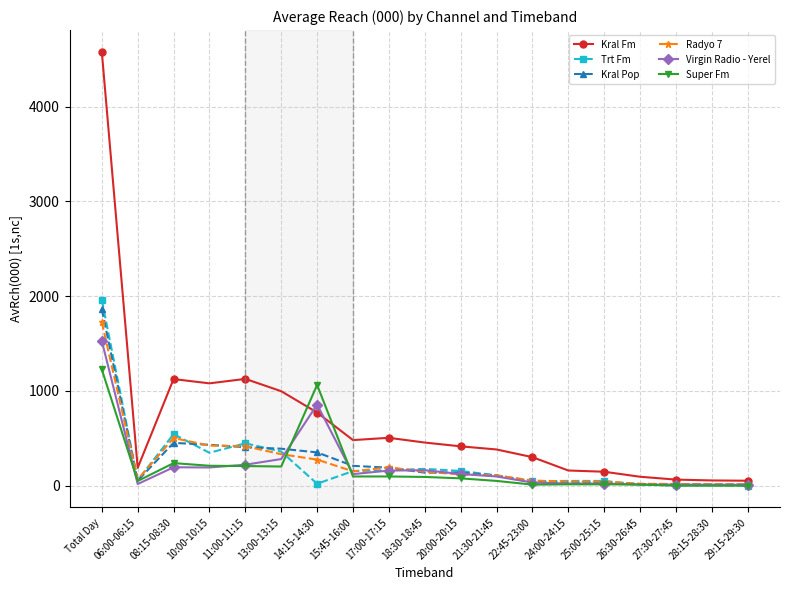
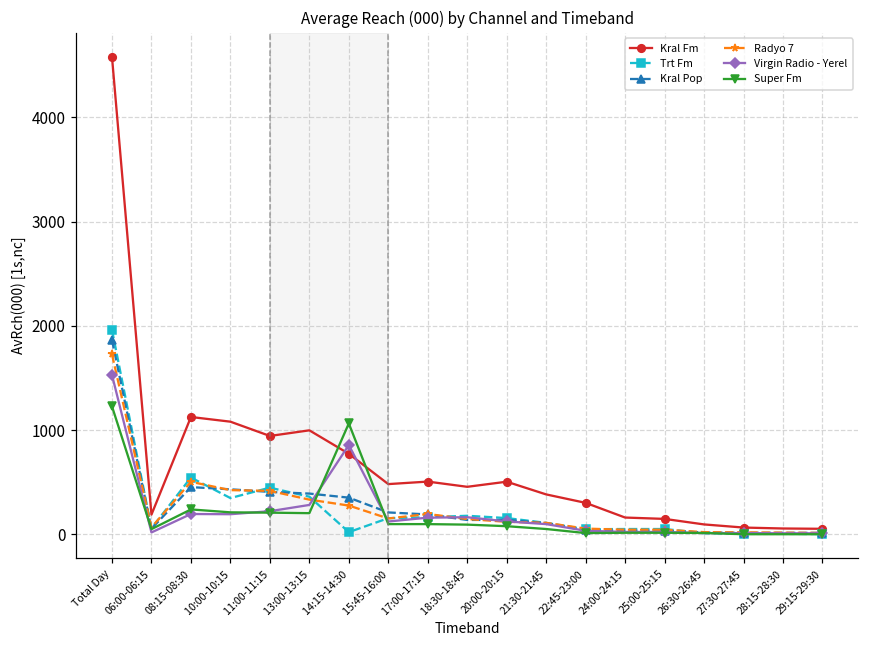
  {
    "Kral Fm": {
      "Total Day": 4600,
      "06:00-06:15": 200,
      "08:15-08:30": 1100,
      "10:00-10:15": 1100,
-     "11:00-11:15": 1100,
+     "11:00-11:15": 900,
      "13:00-13:15": 1000,
      "14:15-14:30": 800,
      "15:45-16:00": 500,
      "17:00-17:15": 500,
      "18:30-18:45": 500,
-     "20:00-20:15": 400,
+     "20:00-20:15": 500,
      "21:30-21:45": 400,
      "22:45-23:00": 300,
      "24:00-24:15": 200,
      "25:00-25:15": 100,
      "26:30-26:45": 100,
      "27:30-27:45": 100,
      "28:15-28:30": 100,
      "29:15-29:30": 100
    },
    "Trt Fm": {
      "Total Day": 2000,
      "08:15-08:30": 500,
      "10:00-10:15": 300,
      "11:00-11:15": 400,
      "13:00-13:15": 400,
      "14:15-14:30": 0
    },
    "Kral Pop": {
      "Total Day": 1900,
      "08:15-08:30": 500,
      "13:00-13:15": 400,
      "14:15-14:30": 400,
      "15:45-16:00": 200
    },
    "Radyo 7": {
      "Total Day": 1700,
      "08:15-08:30": 500,
      "13:00-13:15": 300,
      "14:15-14:30": 300
    },
    "Virgin Radio - Yerel": {
      "Total Day": 1500,
      "06:00-06:15": 0,
      "08:15-08:30": 200,
      "13:00-13:15": 300,
      "14:15-14:30": 900
    },
    "Super Fm": {
      "Total Day": 1200,
      "08:15-08:30": 200,
      "13:00-13:15": 200,
      "14:15-14:30": 1100,
      "17:00-17:15": 100,
      "18:30-18:45": 100,
      "20:00-20:15": 100,
      "21:30-21:45": 100
    }
  }
